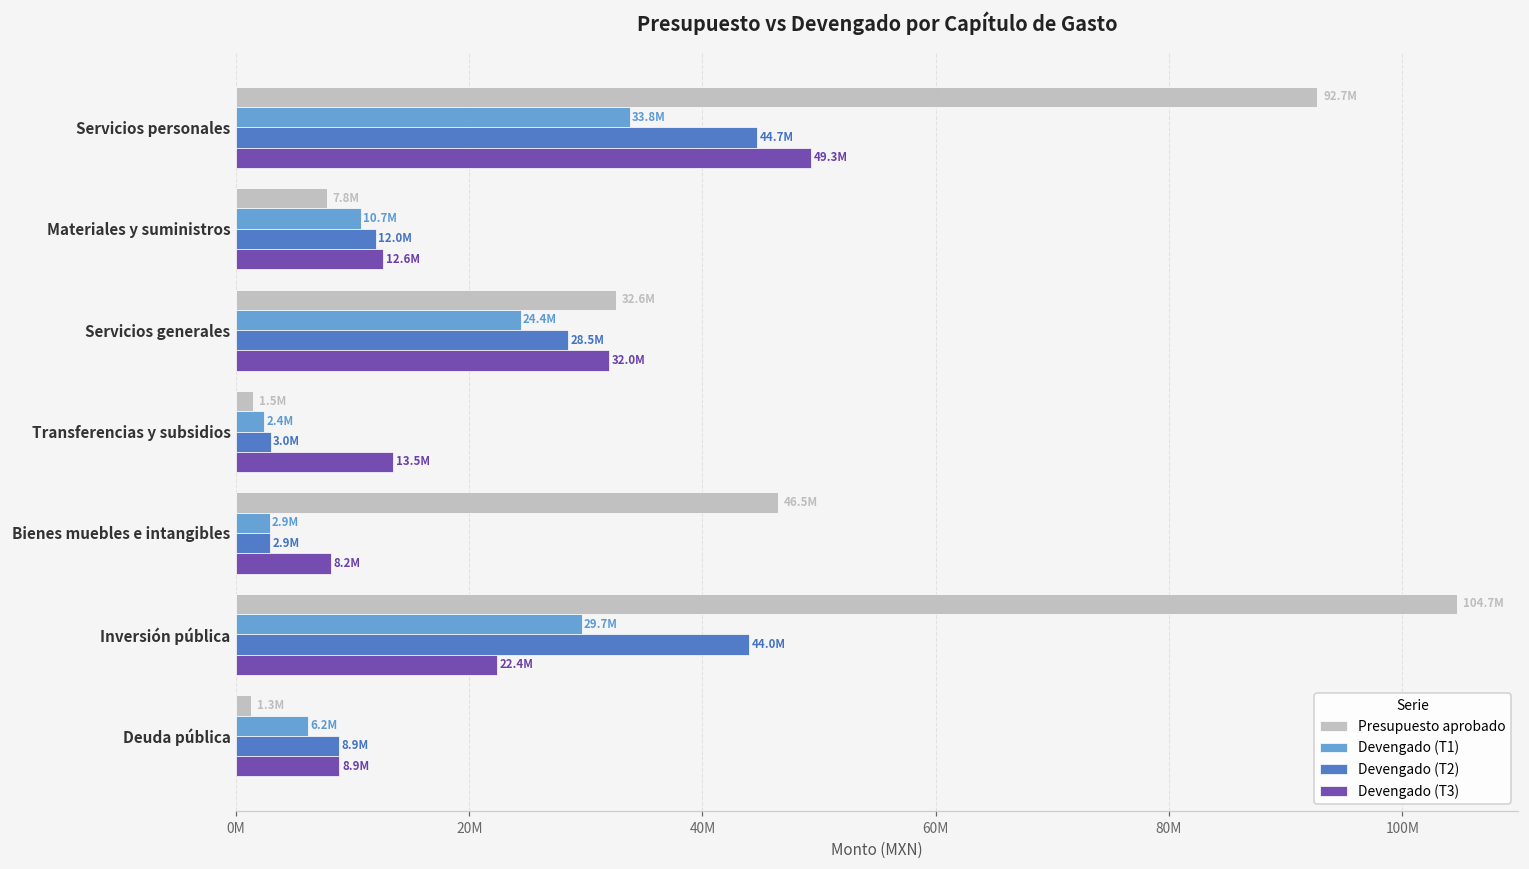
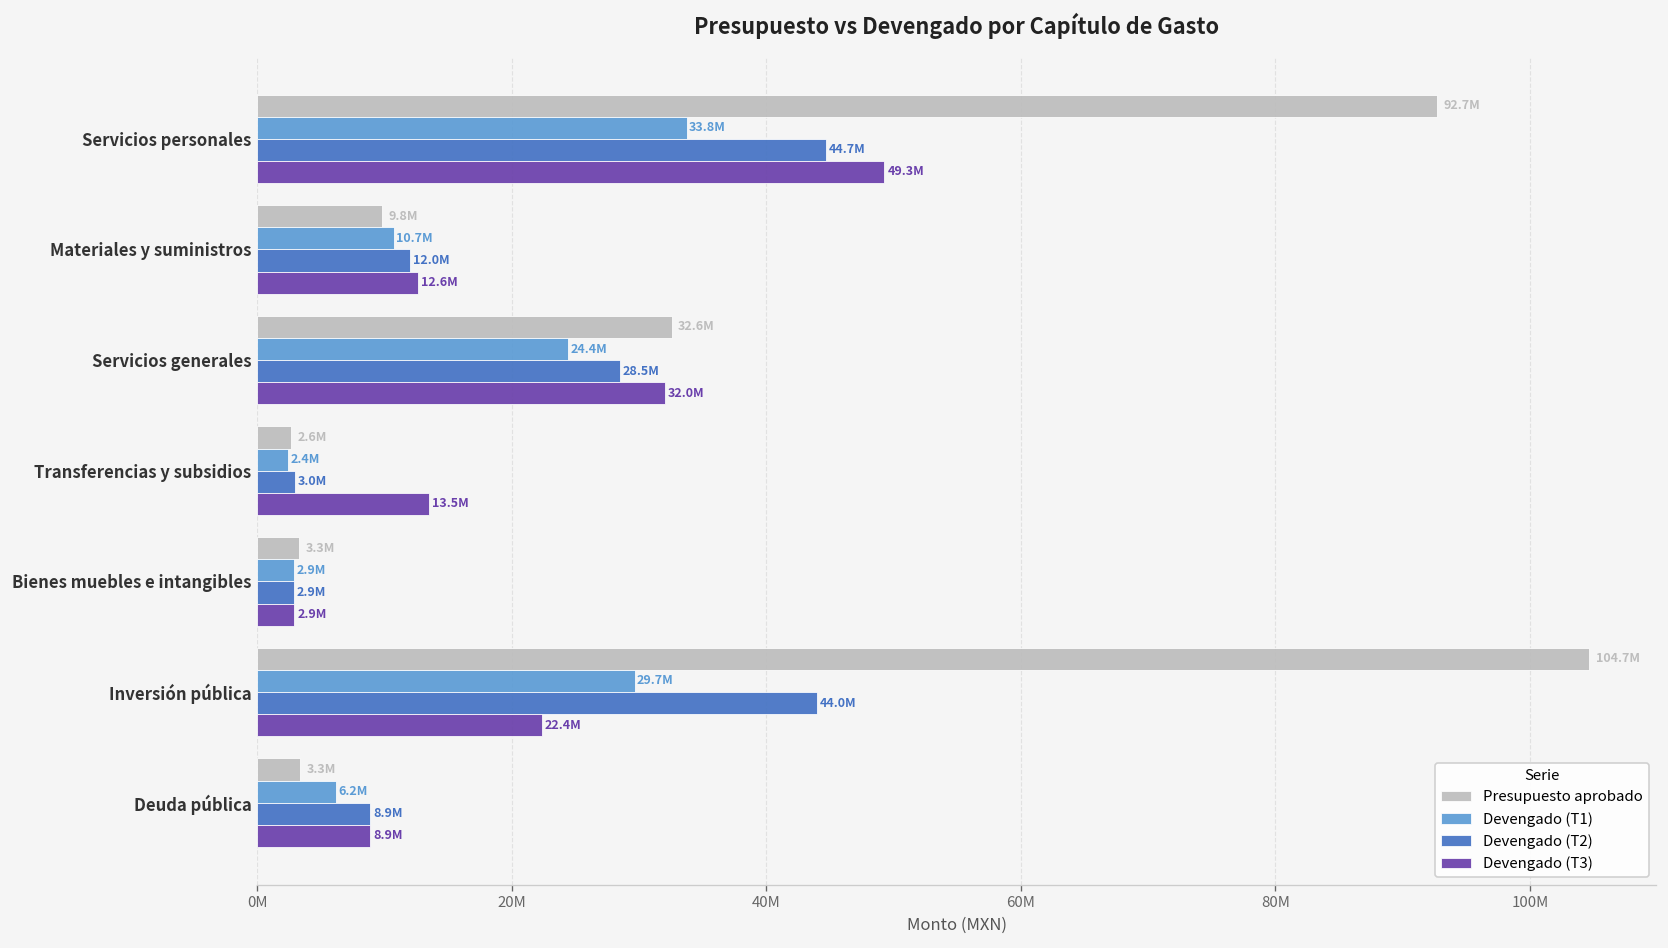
  {
    "Presupuesto aprobado": {
      "Servicios personales": "92.7M",
-     "Materiales y suministros": "7.8M",
+     "Materiales y suministros": "9.8M",
      "Servicios generales": "32.6M",
-     "Transferencias y subsidios": "1.5M",
-     "Bienes muebles e intangibles": "46.5M",
+     "Transferencias y subsidios": "2.6M",
+     "Bienes muebles e intangibles": "3.3M",
      "Inversión pública": "104.7M",
-     "Deuda pública": "1.3M"
+     "Deuda pública": "3.3M"
    },
    "Devengado (T3)": {
      "Servicios personales": "49.3M",
      "Materiales y suministros": "12.6M",
      "Servicios generales": "32.0M",
      "Transferencias y subsidios": "13.5M",
-     "Bienes muebles e intangibles": "8.2M",
+     "Bienes muebles e intangibles": "2.9M",
      "Inversión pública": "22.4M",
      "Deuda pública": "8.9M"
    }
  }
